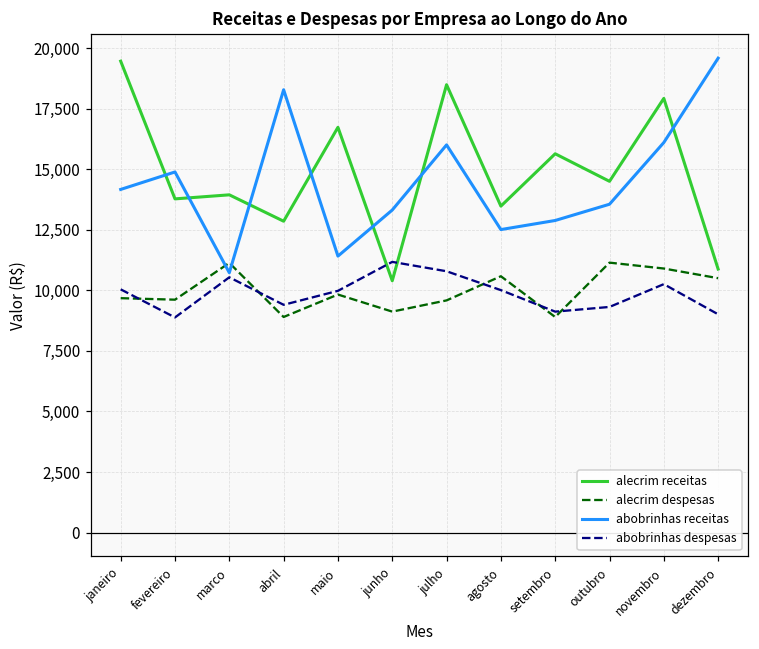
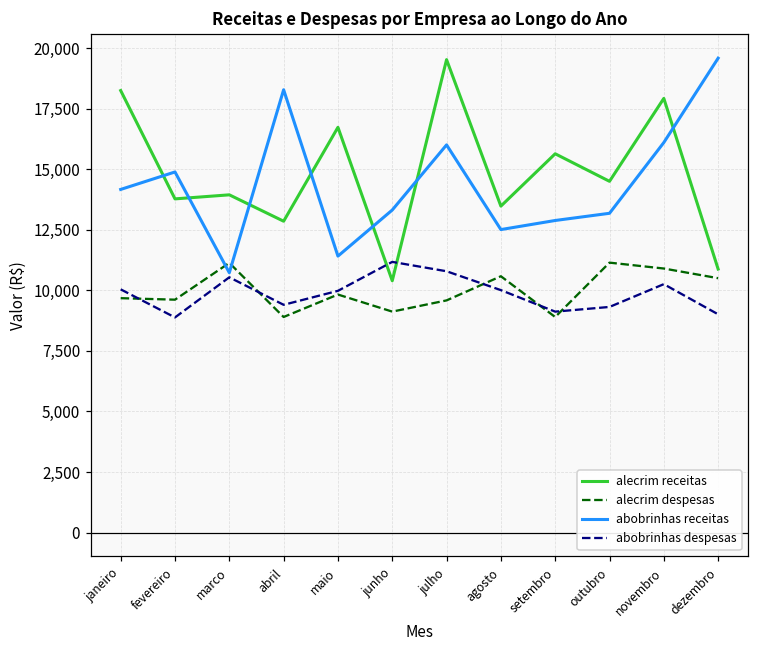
  {
    "alecrim receitas": {
-     "janeiro": "19,500",
+     "janeiro": "18,200",
      "fevereiro": "13,800",
      "marco": "13,900",
      "abril": "12,900",
      "maio": "16,700",
      "junho": "10,400",
-     "julho": "18,500",
+     "julho": "19,500",
      "agosto": "13,500",
      "setembro": "15,600",
      "outubro": "14,500",
      "novembro": "17,900",
      "dezembro": "10,900"
    },
    "alecrim despesas": {
      "janeiro": "9,700",
      "fevereiro": "9,600",
      "marco": "11,100",
      "abril": "8,900",
      "maio": "9,800",
      "junho": "9,100",
      "julho": "9,600",
      "agosto": "10,600",
      "setembro": "8,900",
      "outubro": "11,100",
      "novembro": "10,900",
      "dezembro": "10,500"
    },
    "abobrinhas receitas": {
      "janeiro": "14,200",
      "fevereiro": "14,900",
      "marco": "10,700",
      "abril": "18,300",
      "maio": "11,400",
      "junho": "13,300",
      "julho": "16,000",
      "agosto": "12,500",
      "setembro": "12,900",
-     "outubro": "13,600",
+     "outubro": "13,200",
      "novembro": "16,100",
      "dezembro": "19,600"
    },
    "abobrinhas despesas": {
      "janeiro": "10,000",
      "fevereiro": "8,900",
      "marco": "10,500",
      "abril": "9,400",
      "maio": "10,000",
      "junho": "11,200",
      "julho": "10,800",
      "agosto": "10,000",
      "setembro": "9,100",
      "outubro": "9,300",
      "novembro": "10,300",
      "dezembro": "9,000"
    }
  }
